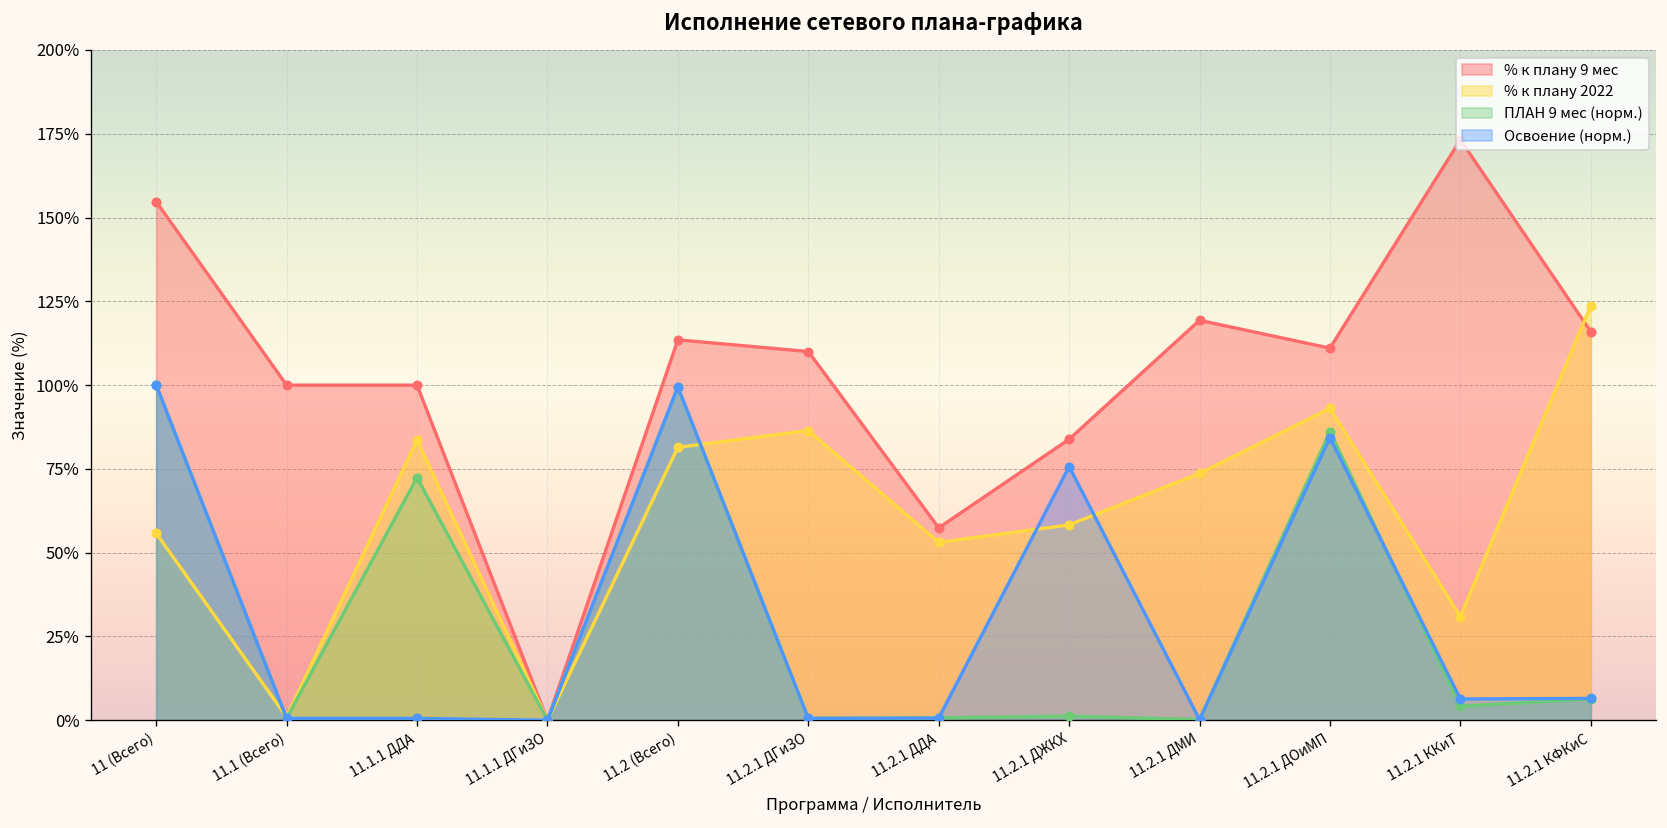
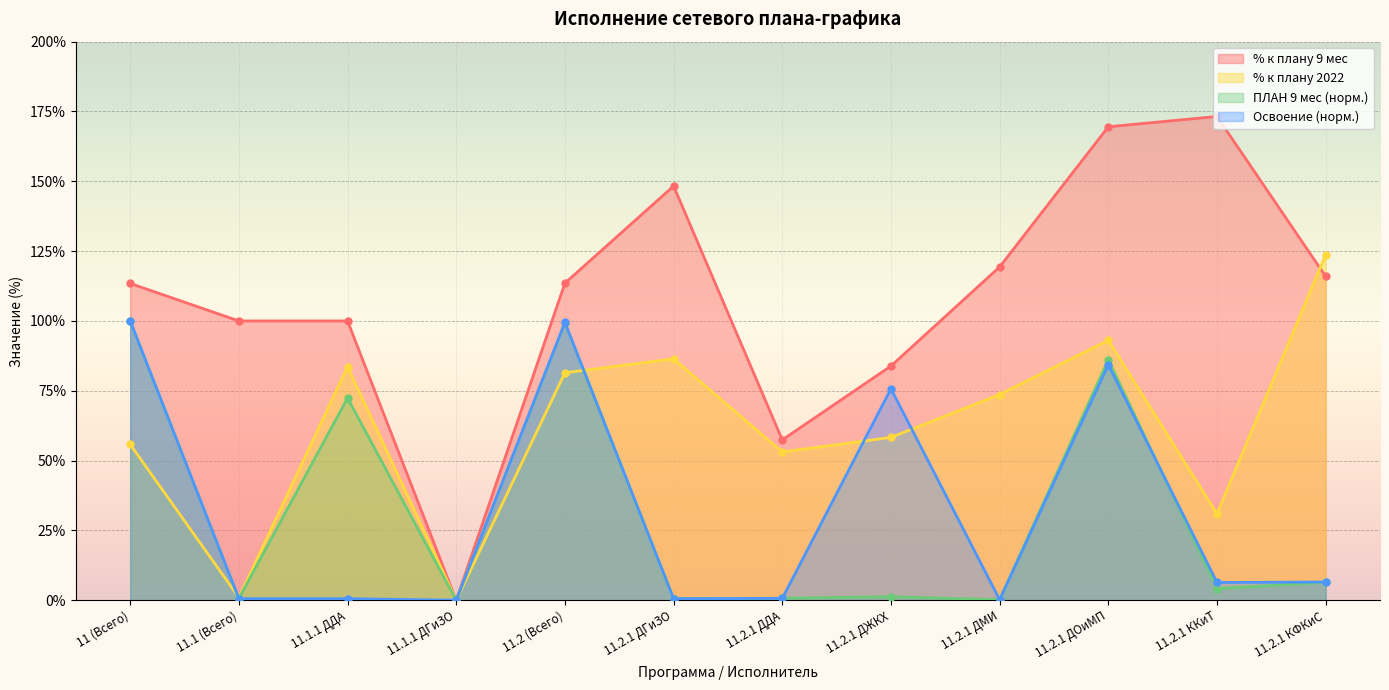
  {
    "% к плану 9 мес": {
-     "11 (Всего)": "155%",
+     "11 (Всего)": "113%",
      "11.1 (Всего)": "100%",
      "11.1.1 ДДА": "100%",
      "11.2 (Всего)": "114%",
-     "11.2.1 ДГиЗО": "110%",
+     "11.2.1 ДГиЗО": "148%",
      "11.2.1 ДДА": "57%",
      "11.2.1 ДЖКХ": "84%",
      "11.2.1 ДМИ": "119%",
-     "11.2.1 ДОиМП": "111%",
+     "11.2.1 ДОиМП": "170%",
      "11.2.1 КФКиС": "116%"
    },
    "% к плану 2022": {
      "11 (Всего)": "56%",
      "11.1.1 ДДА": "84%",
      "11.2 (Всего)": "81%",
      "11.2.1 ДГиЗО": "86%",
      "11.2.1 ДДА": "53%",
      "11.2.1 ДЖКХ": "58%",
      "11.2.1 ДМИ": "74%",
      "11.2.1 ДОиМП": "93%",
      "11.2.1 ККиТ": "31%",
      "11.2.1 КФКиС": "124%"
    },
    "ПЛАН 9 мес (норм.)": {
      "11.1.1 ДДА": "72%",
      "11.2.1 ДЖКХ": "1%",
      "11.2.1 ДОиМП": "86%",
      "11.2.1 ККиТ": "4%"
    },
    "Освоение (норм.)": {
      "11.1.1 ДДА": "1%",
      "11.2.1 ДЖКХ": "76%",
      "11.2.1 ДОиМП": "84%",
      "11.2.1 ККиТ": "6%"
    }
  }
